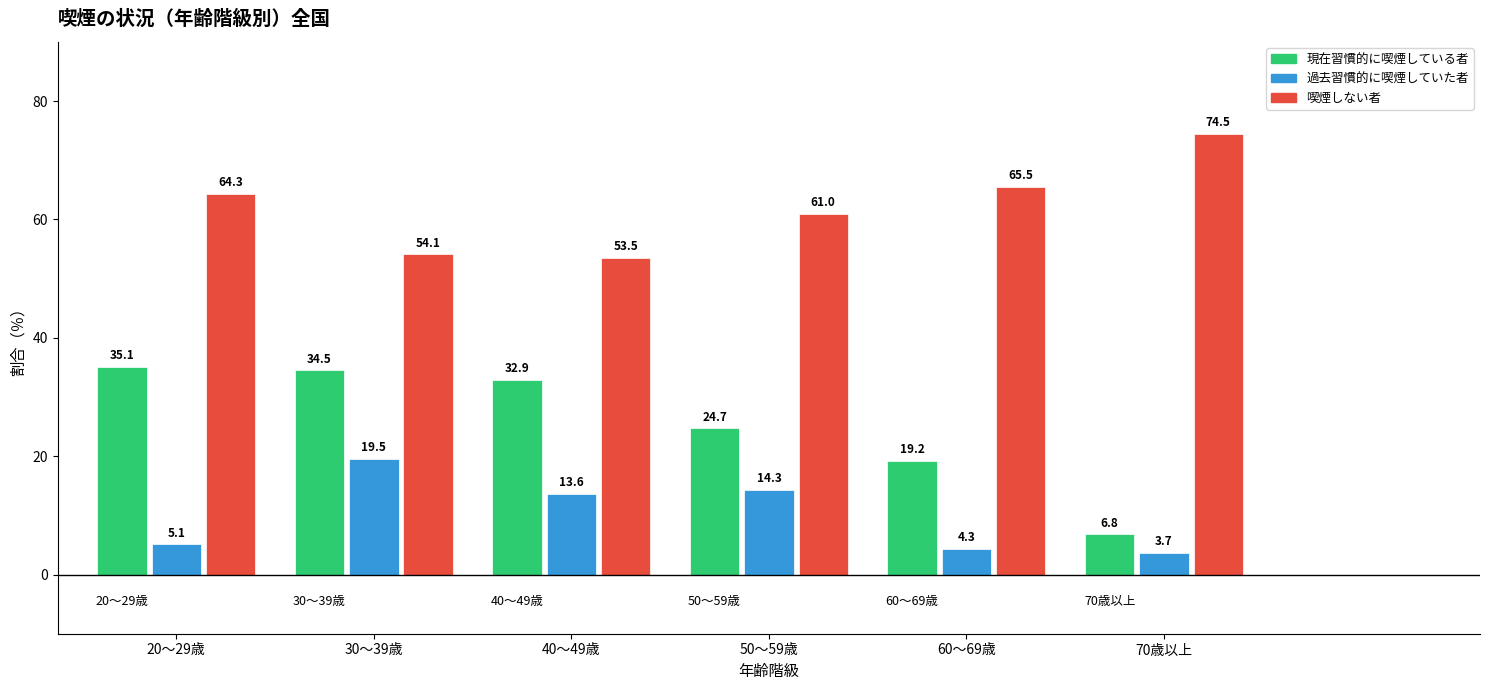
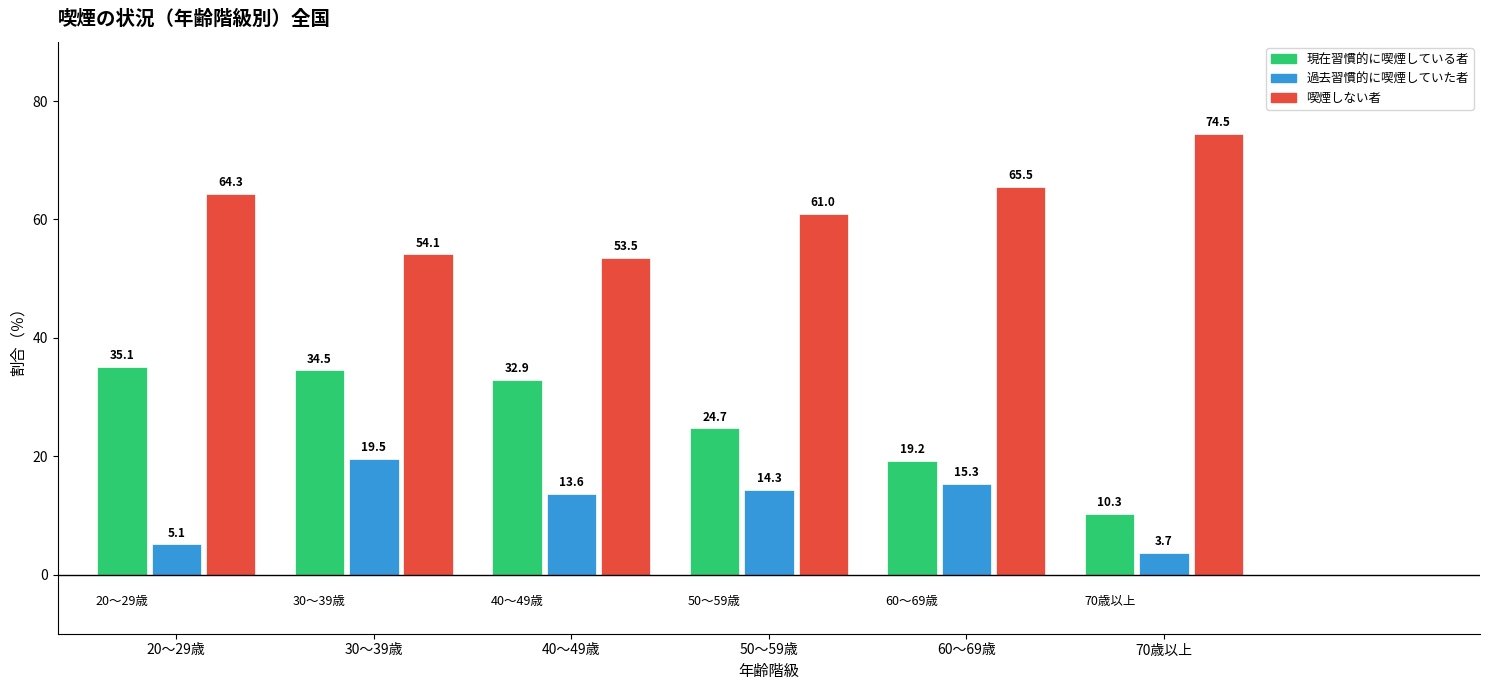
  {
    "現在習慣的に喫煙している者": {
      "20～29歳": 35.1,
      "30～39歳": 34.5,
      "40～49歳": 32.9,
      "50～59歳": 24.7,
      "60～69歳": 19.2,
-     "70歳以上": 6.8
+     "70歳以上": 10.3
    },
    "過去習慣的に喫煙していた者": {
      "20～29歳": 5.1,
      "30～39歳": 19.5,
      "40～49歳": 13.6,
      "50～59歳": 14.3,
-     "60～69歳": 4.3,
+     "60～69歳": 15.3,
      "70歳以上": 3.7
    },
    "喫煙しない者": {
      "20～29歳": 64.3,
      "30～39歳": 54.1,
      "40～49歳": 53.5,
      "50～59歳": 61.0,
      "60～69歳": 65.5,
      "70歳以上": 74.5
    }
  }
